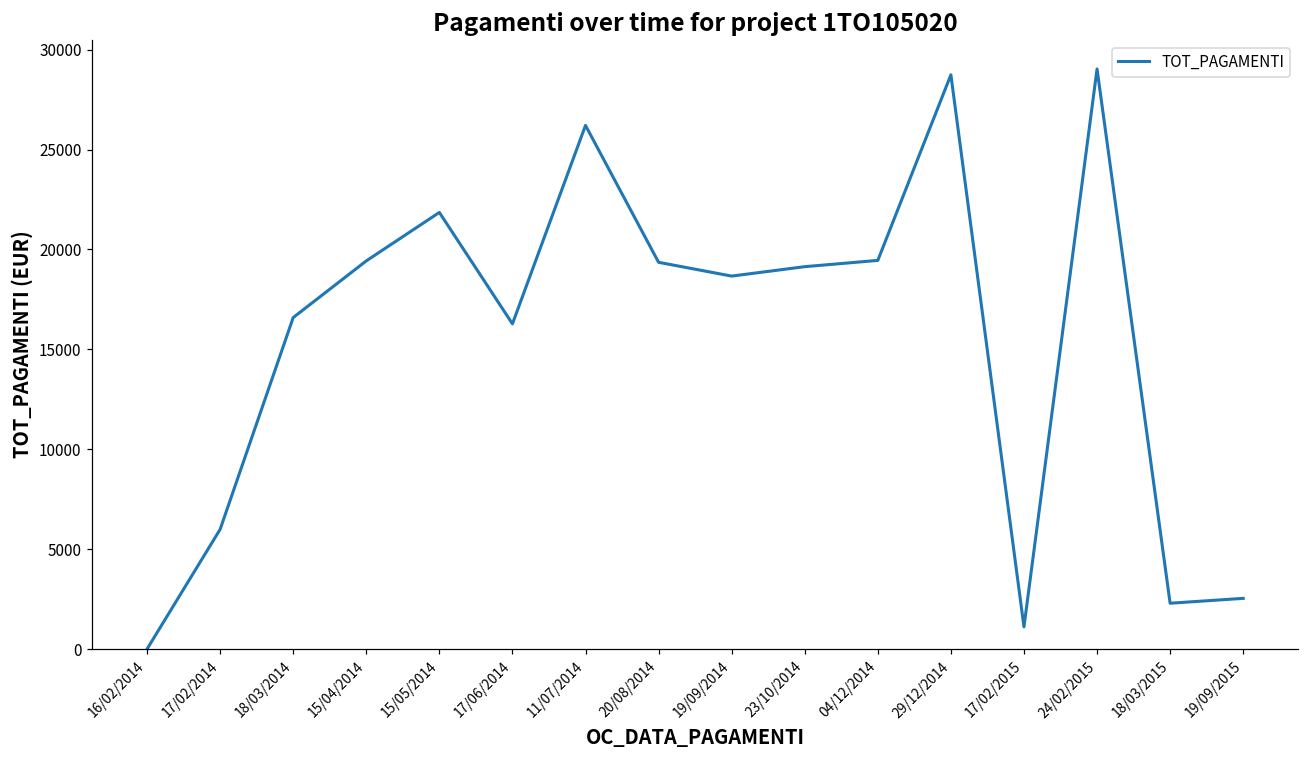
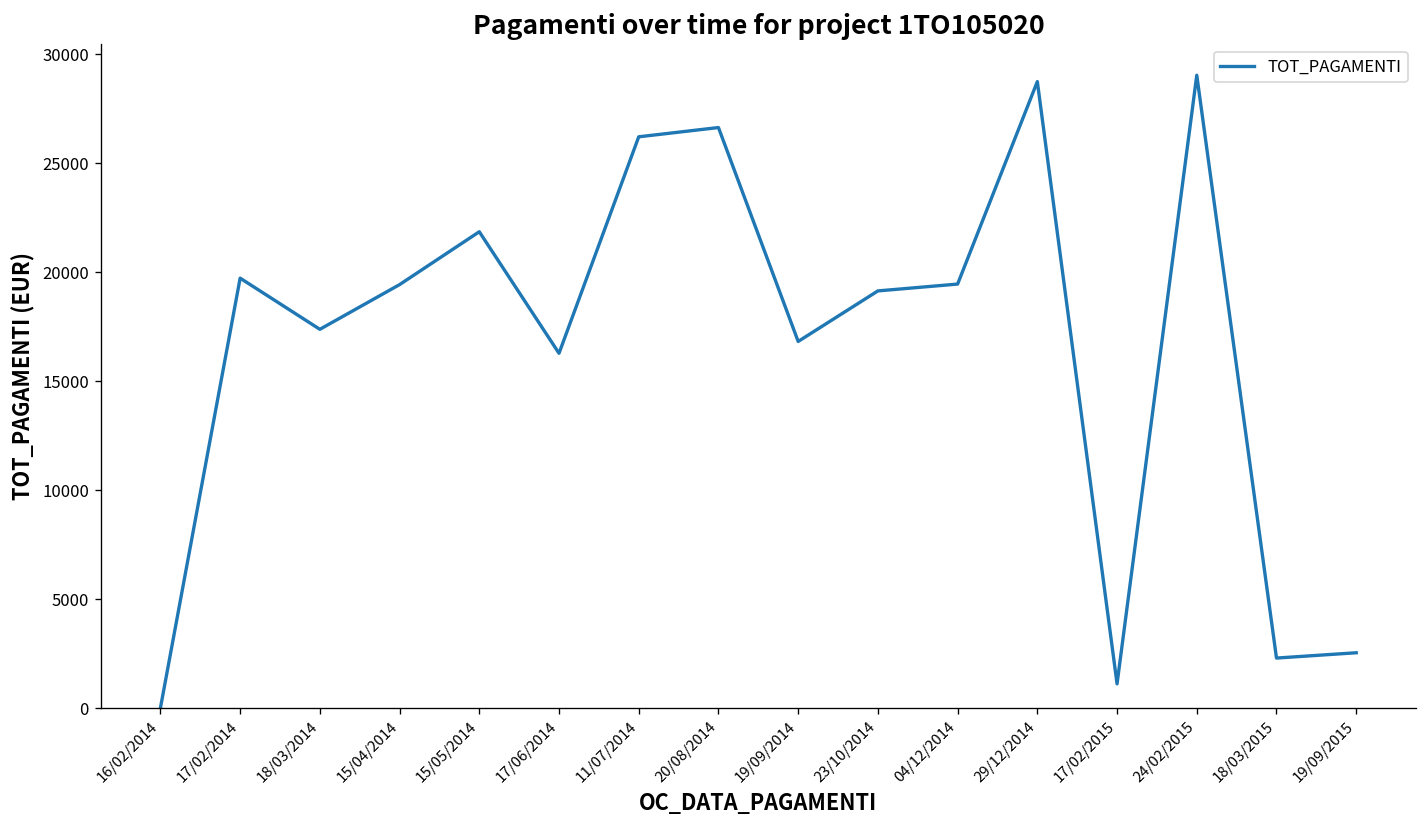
  {
    "16/02/2014": 0,
-   "17/02/2014": 6000,
-   "18/03/2014": 16600,
+   "17/02/2014": 19700,
+   "18/03/2014": 17400,
    "15/04/2014": 19400,
    "15/05/2014": 21900,
    "17/06/2014": 16300,
    "11/07/2014": 26200,
-   "20/08/2014": 19400,
-   "19/09/2014": 18700,
+   "20/08/2014": 26600,
+   "19/09/2014": 16800,
    "23/10/2014": 19100,
    "04/12/2014": 19400,
    "29/12/2014": 28700,
    "17/02/2015": 1100,
    "24/02/2015": 29000,
    "18/03/2015": 2300,
    "19/09/2015": 2500
  }
